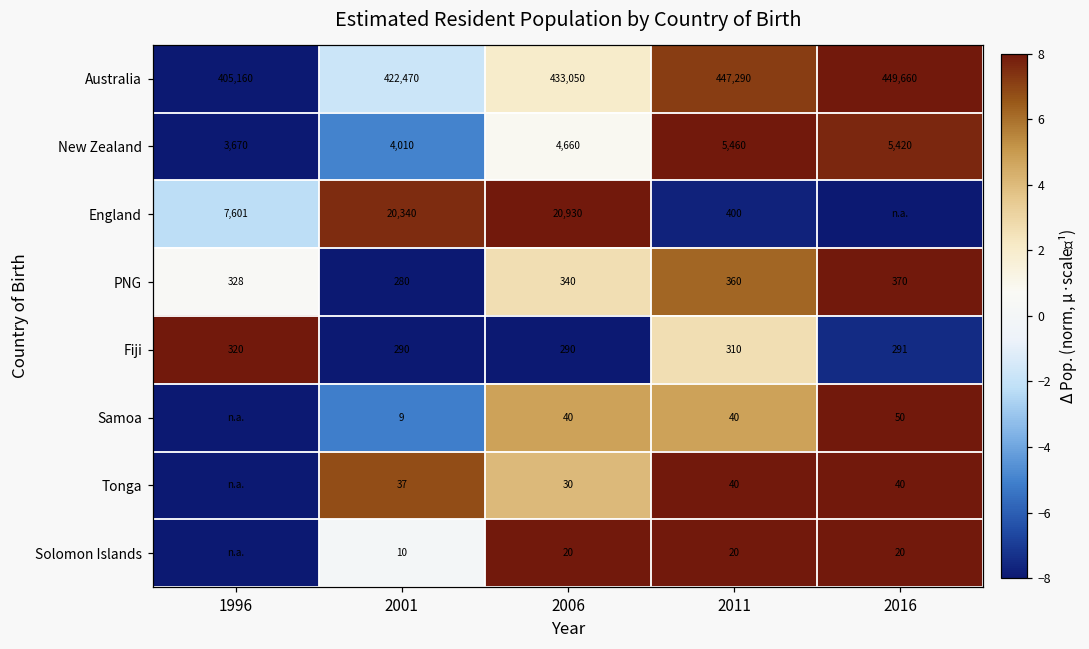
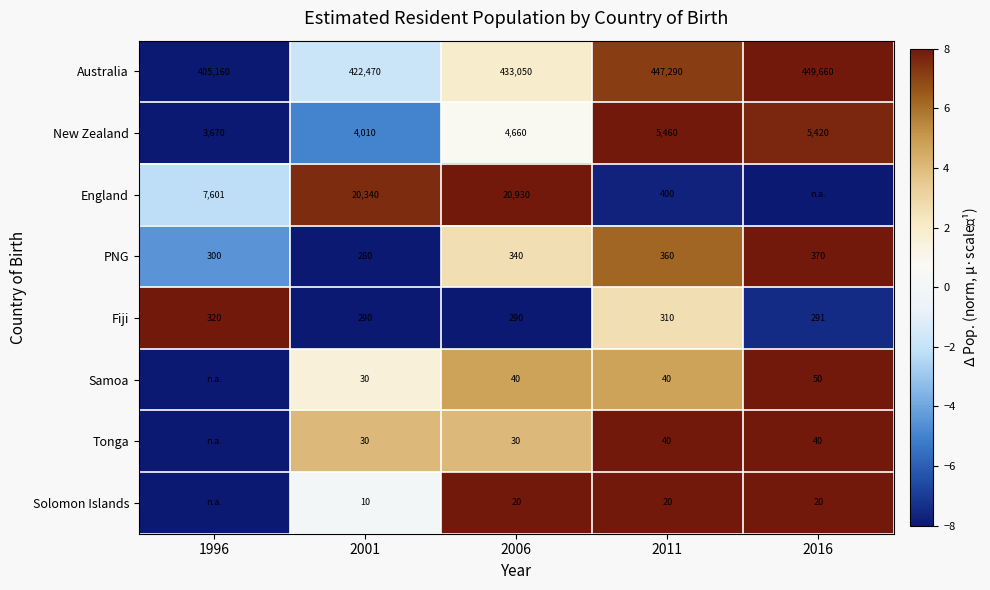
  {
    "Australia": {
      "1996": "405,160",
      "2001": "422,470",
      "2006": "433,050",
      "2011": "447,290",
      "2016": "449,660"
    },
    "New Zealand": {
      "1996": "3,670",
      "2001": "4,010",
      "2006": "4,660",
      "2011": "5,460",
      "2016": "5,420"
    },
    "England": {
      "1996": "7,601",
      "2001": "20,340",
      "2006": "20,930",
      "2011": "400"
    },
    "PNG": {
-     "1996": "328",
+     "1996": "300",
      "2001": "280",
      "2006": "340",
      "2011": "360",
      "2016": "370"
    },
    "Fiji": {
      "1996": "320",
      "2001": "290",
      "2006": "290",
      "2011": "310",
      "2016": "291"
    },
    "Samoa": {
-     "2001": "9",
+     "2001": "30",
      "2006": "40",
      "2011": "40",
      "2016": "50"
    },
    "Tonga": {
-     "2001": "37",
+     "2001": "30",
      "2006": "30",
      "2011": "40",
      "2016": "40"
    },
    "Solomon Islands": {
      "2001": "10",
      "2006": "20",
      "2011": "20",
      "2016": "20"
    }
  }
